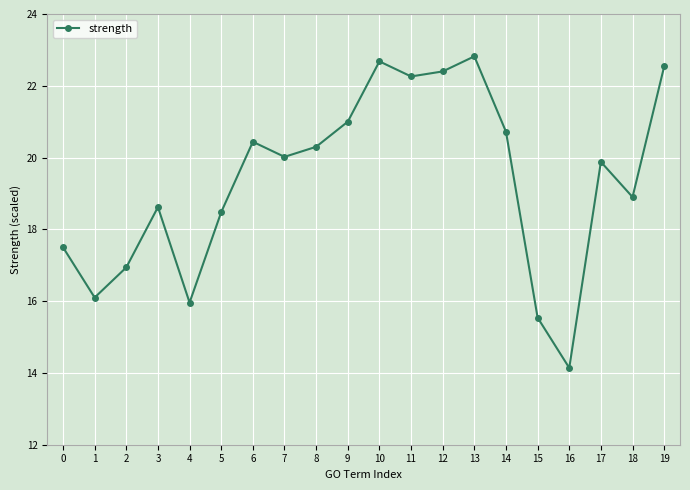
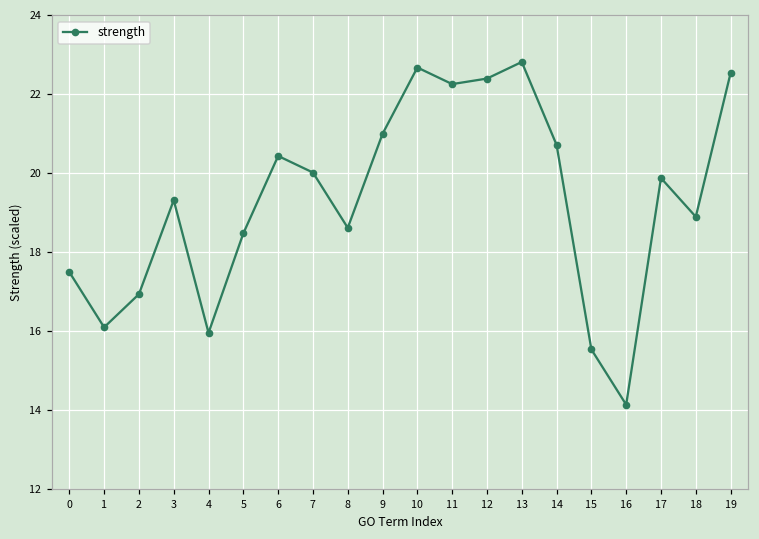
  {
    "0": 17.5,
    "1": 16.1,
    "2": 16.9,
-   "3": 18.6,
+   "3": 19.3,
    "4": 16.0,
    "5": 18.5,
    "6": 20.4,
    "7": 20.0,
-   "8": 20.3,
+   "8": 18.6,
    "9": 21.0,
    "10": 22.7,
    "11": 22.3,
    "12": 22.4,
    "13": 22.8,
    "14": 20.7,
    "15": 15.5,
    "16": 14.1,
    "17": 19.9,
    "18": 18.9,
    "19": 22.5
  }
